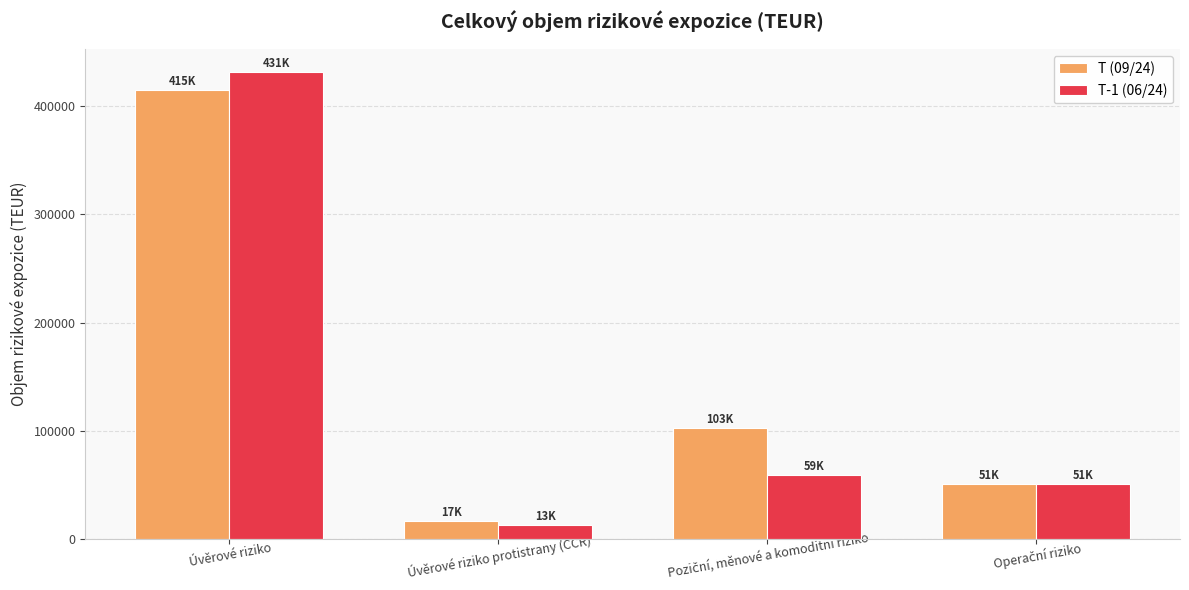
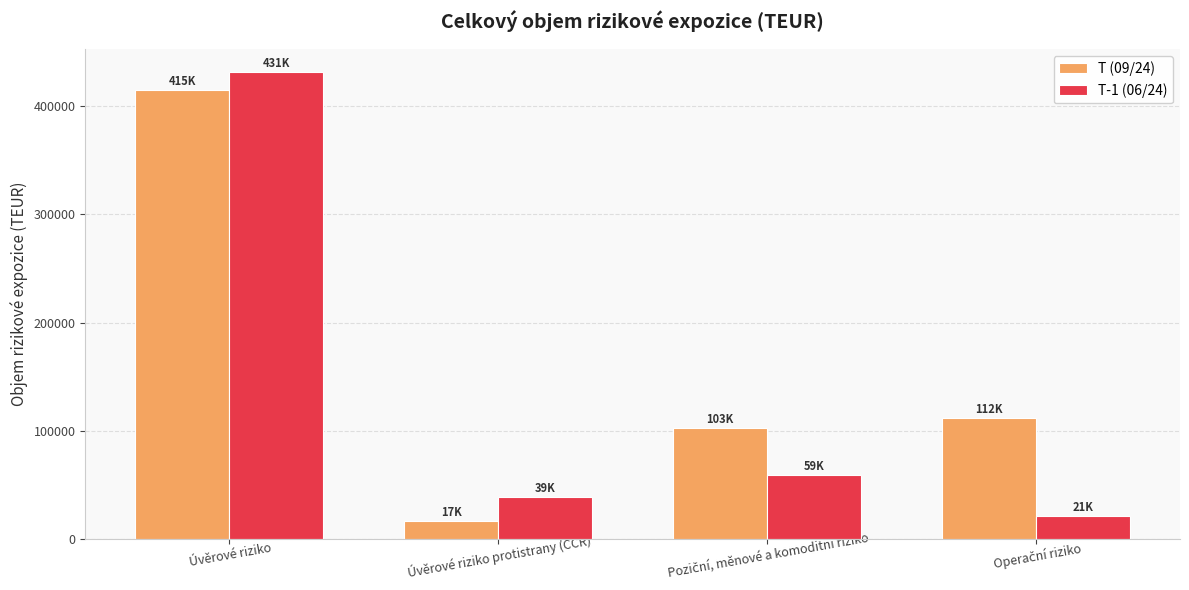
  {
    "T (09/24)": {
      "Úvěrové riziko": "415K",
      "Úvěrové riziko protistrany (CCR)": "17K",
      "Poziční, měnové a komoditní riziko": "103K",
-     "Operační riziko": "51K"
+     "Operační riziko": "112K"
    },
    "T-1 (06/24)": {
      "Úvěrové riziko": "431K",
-     "Úvěrové riziko protistrany (CCR)": "13K",
+     "Úvěrové riziko protistrany (CCR)": "39K",
      "Poziční, měnové a komoditní riziko": "59K",
-     "Operační riziko": "51K"
+     "Operační riziko": "21K"
    }
  }
